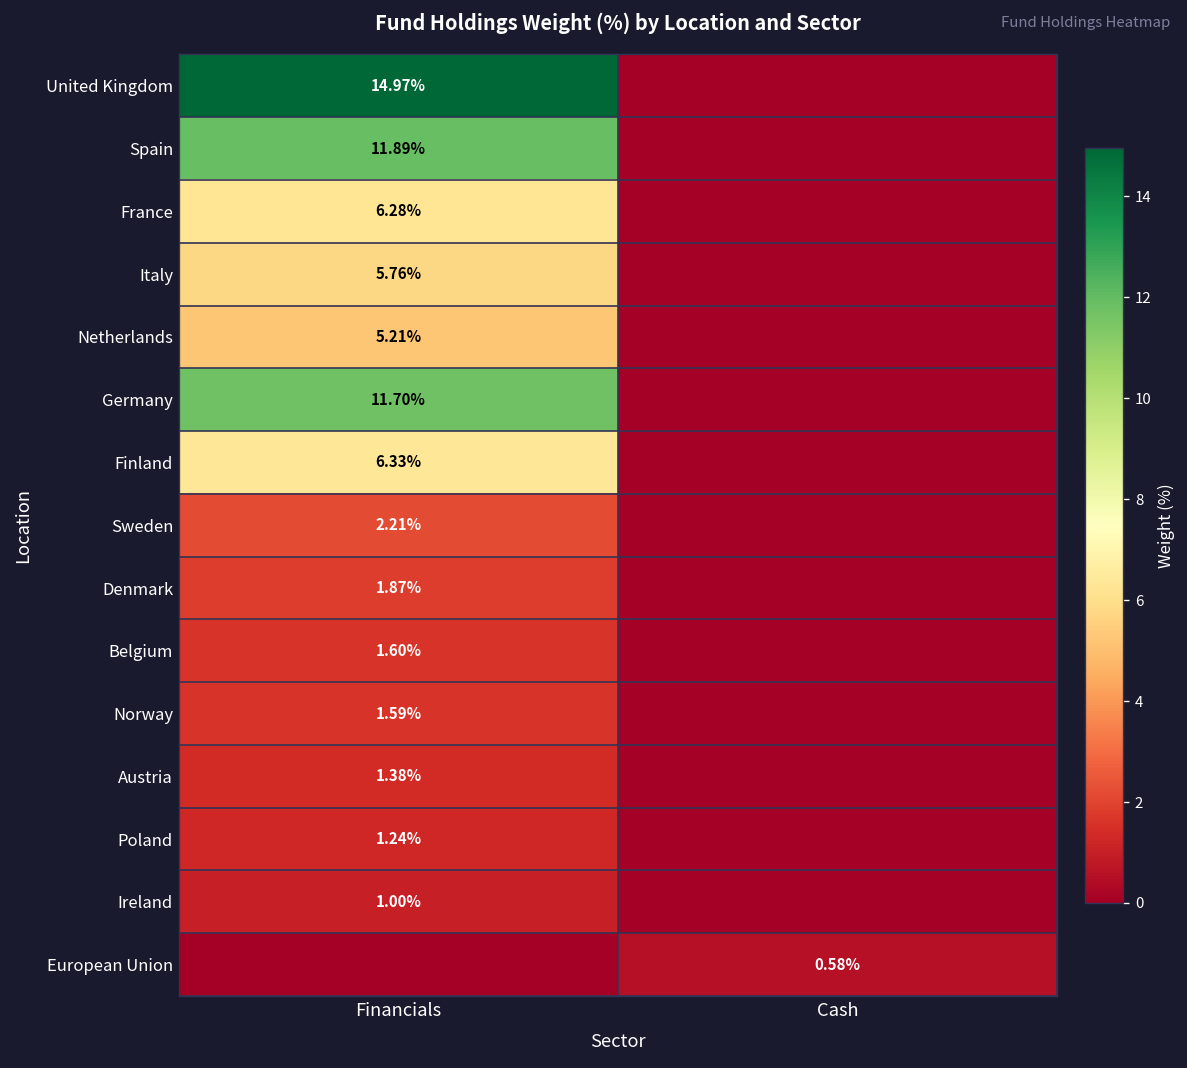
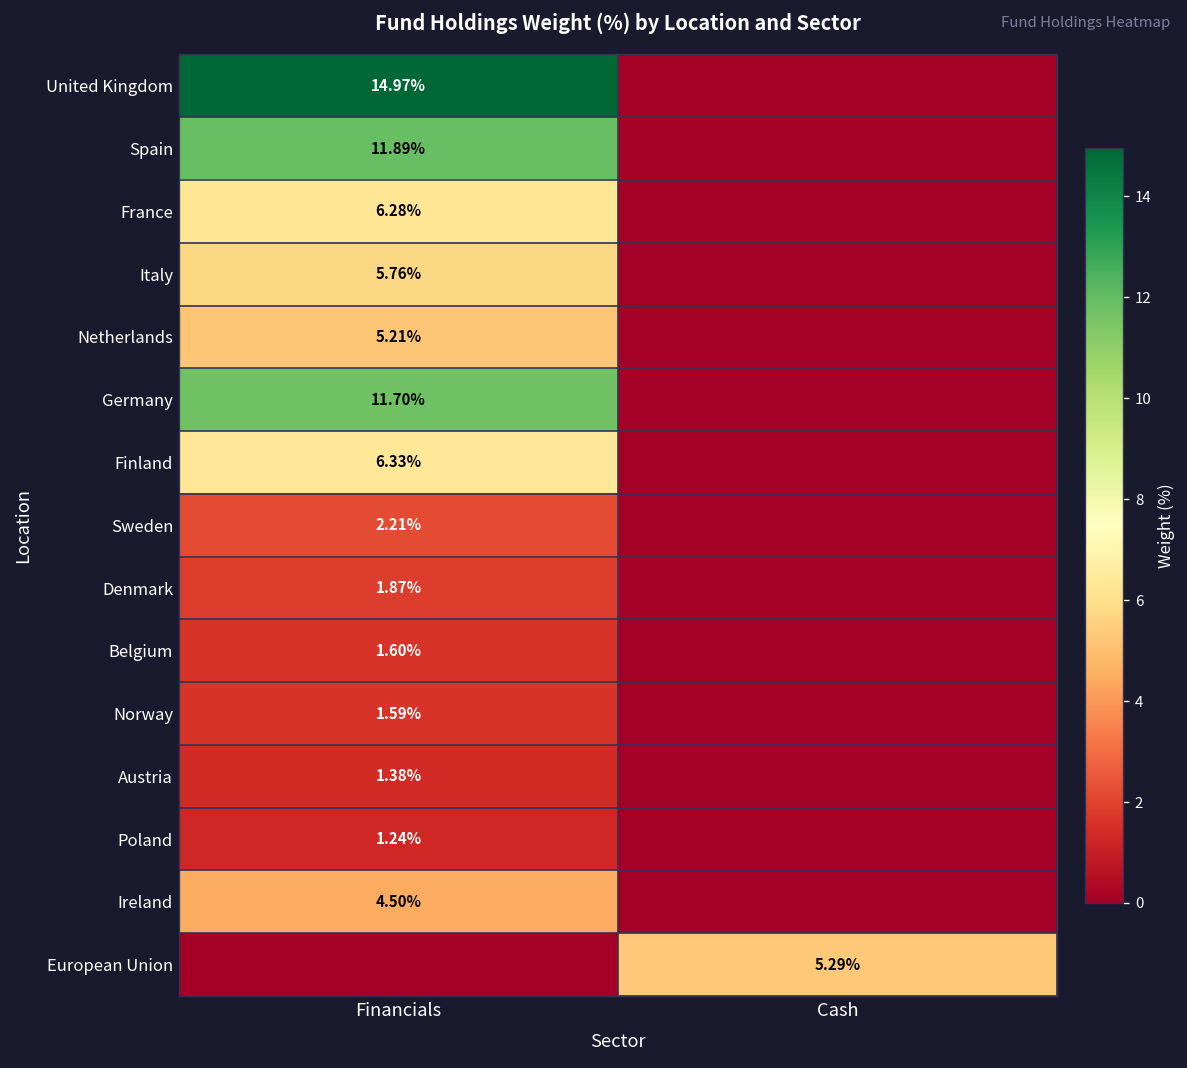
  {
    "United Kingdom": {
      "Financials": "14.97%"
    },
    "Spain": {
      "Financials": "11.89%"
    },
    "France": {
      "Financials": "6.28%"
    },
    "Italy": {
      "Financials": "5.76%"
    },
    "Netherlands": {
      "Financials": "5.21%"
    },
    "Germany": {
      "Financials": "11.70%"
    },
    "Finland": {
      "Financials": "6.33%"
    },
    "Sweden": {
      "Financials": "2.21%"
    },
    "Denmark": {
      "Financials": "1.87%"
    },
    "Belgium": {
      "Financials": "1.60%"
    },
    "Norway": {
      "Financials": "1.59%"
    },
    "Austria": {
      "Financials": "1.38%"
    },
    "Poland": {
      "Financials": "1.24%"
    },
    "Ireland": {
-     "Financials": "1.00%"
+     "Financials": "4.50%"
    },
    "European Union": {
-     "Cash": "0.58%"
+     "Cash": "5.29%"
    }
  }
